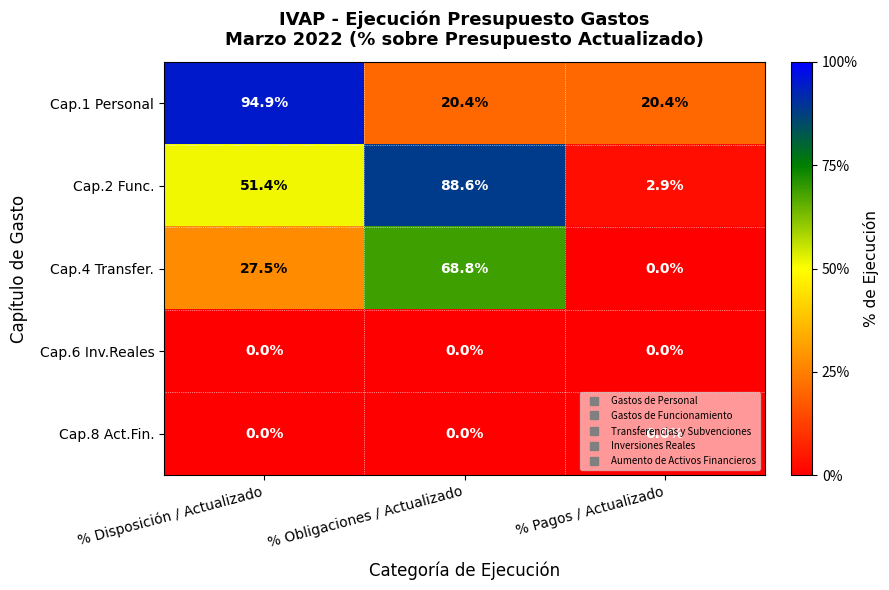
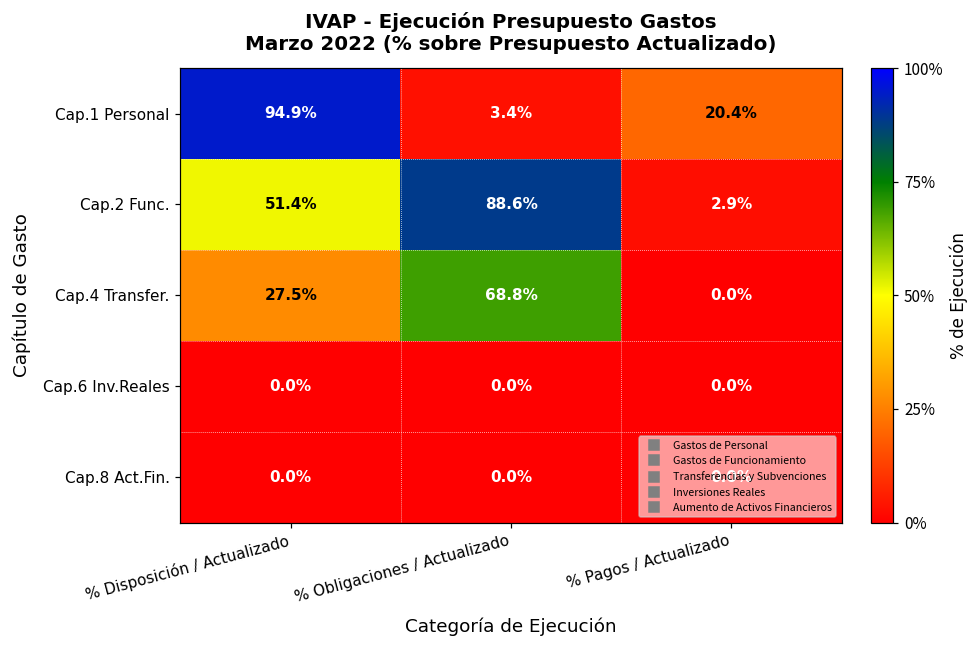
  {
    "Cap.1 Personal": {
      "% Disposición / Actualizado": "94.9%",
-     "% Obligaciones / Actualizado": "20.4%",
+     "% Obligaciones / Actualizado": "3.4%",
      "% Pagos / Actualizado": "20.4%"
    },
    "Cap.2 Func.": {
      "% Disposición / Actualizado": "51.4%",
      "% Obligaciones / Actualizado": "88.6%",
      "% Pagos / Actualizado": "2.9%"
    },
    "Cap.4 Transfer.": {
      "% Disposición / Actualizado": "27.5%",
      "% Obligaciones / Actualizado": "68.8%",
      "% Pagos / Actualizado": "0.0%"
    },
    "Cap.6 Inv.Reales": {
      "% Disposición / Actualizado": "0.0%",
      "% Obligaciones / Actualizado": "0.0%",
      "% Pagos / Actualizado": "0.0%"
    },
    "Cap.8 Act.Fin.": {
      "% Disposición / Actualizado": "0.0%",
      "% Obligaciones / Actualizado": "0.0%"
    }
  }
